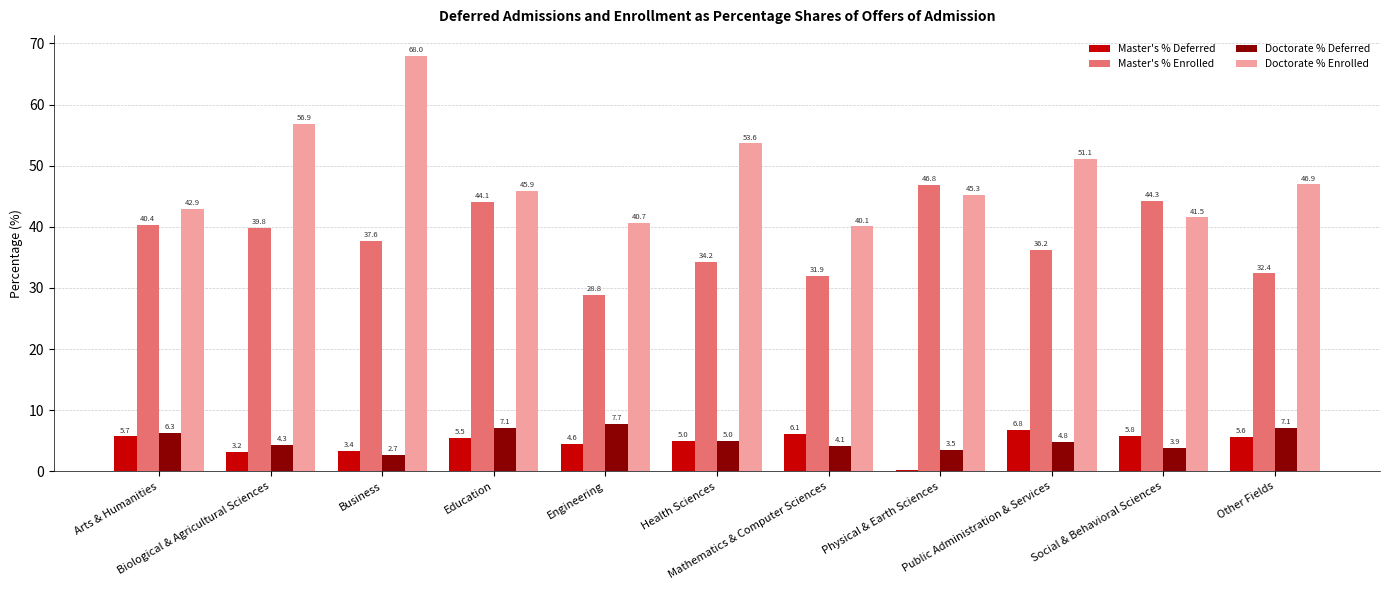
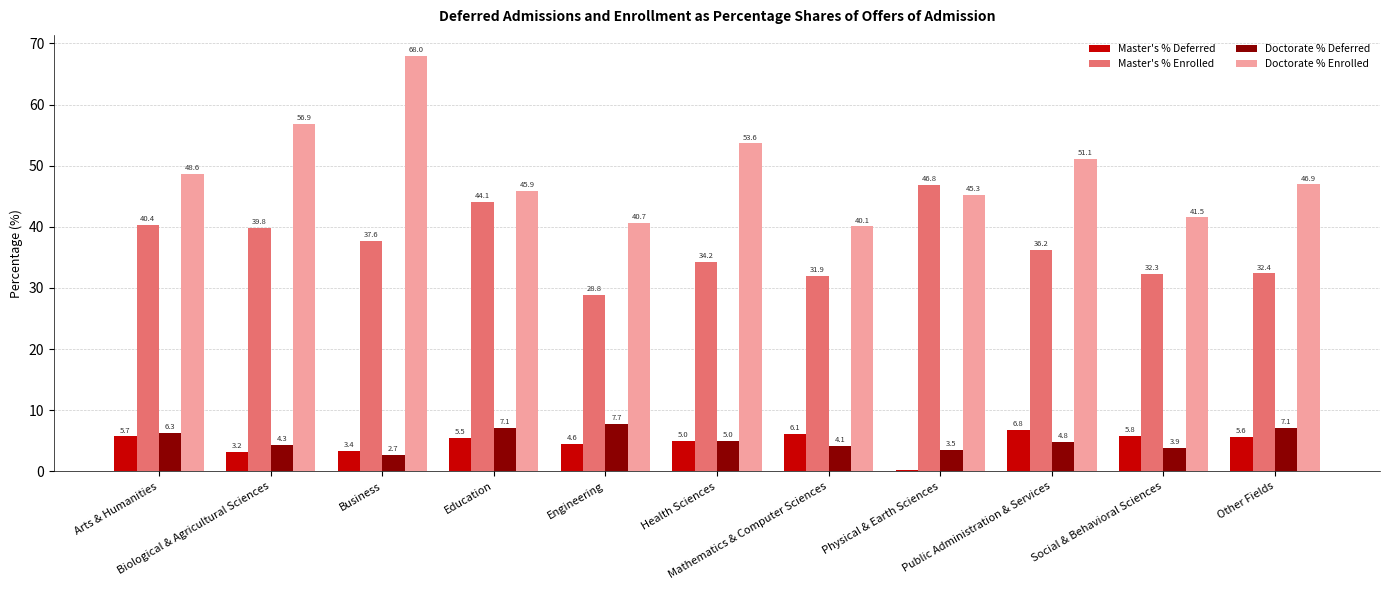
  {
    "Master's % Deferred": {
      "Arts & Humanities": 5.7,
      "Biological & Agricultural Sciences": 3.2,
      "Business": 3.4,
      "Education": 5.5,
      "Engineering": 4.6,
      "Health Sciences": 5.0,
      "Mathematics & Computer Sciences": 6.1,
      "Public Administration & Services": 6.8,
      "Social & Behavioral Sciences": 5.8,
      "Other Fields": 5.6
    },
    "Master's % Enrolled": {
      "Arts & Humanities": 40.4,
      "Biological & Agricultural Sciences": 39.8,
      "Business": 37.6,
      "Education": 44.1,
      "Engineering": 28.8,
      "Health Sciences": 34.2,
      "Mathematics & Computer Sciences": 31.9,
      "Physical & Earth Sciences": 46.8,
      "Public Administration & Services": 36.2,
-     "Social & Behavioral Sciences": 44.3,
+     "Social & Behavioral Sciences": 32.3,
      "Other Fields": 32.4
    },
    "Doctorate % Deferred": {
      "Arts & Humanities": 6.3,
      "Biological & Agricultural Sciences": 4.3,
      "Business": 2.7,
      "Education": 7.1,
      "Engineering": 7.7,
      "Health Sciences": 5.0,
      "Mathematics & Computer Sciences": 4.1,
      "Physical & Earth Sciences": 3.5,
      "Public Administration & Services": 4.8,
      "Social & Behavioral Sciences": 3.9,
      "Other Fields": 7.1
    },
    "Doctorate % Enrolled": {
-     "Arts & Humanities": 42.9,
+     "Arts & Humanities": 48.6,
      "Biological & Agricultural Sciences": 56.9,
      "Business": 68.0,
      "Education": 45.9,
      "Engineering": 40.7,
      "Health Sciences": 53.6,
      "Mathematics & Computer Sciences": 40.1,
      "Physical & Earth Sciences": 45.3,
      "Public Administration & Services": 51.1,
      "Social & Behavioral Sciences": 41.5,
      "Other Fields": 46.9
    }
  }
